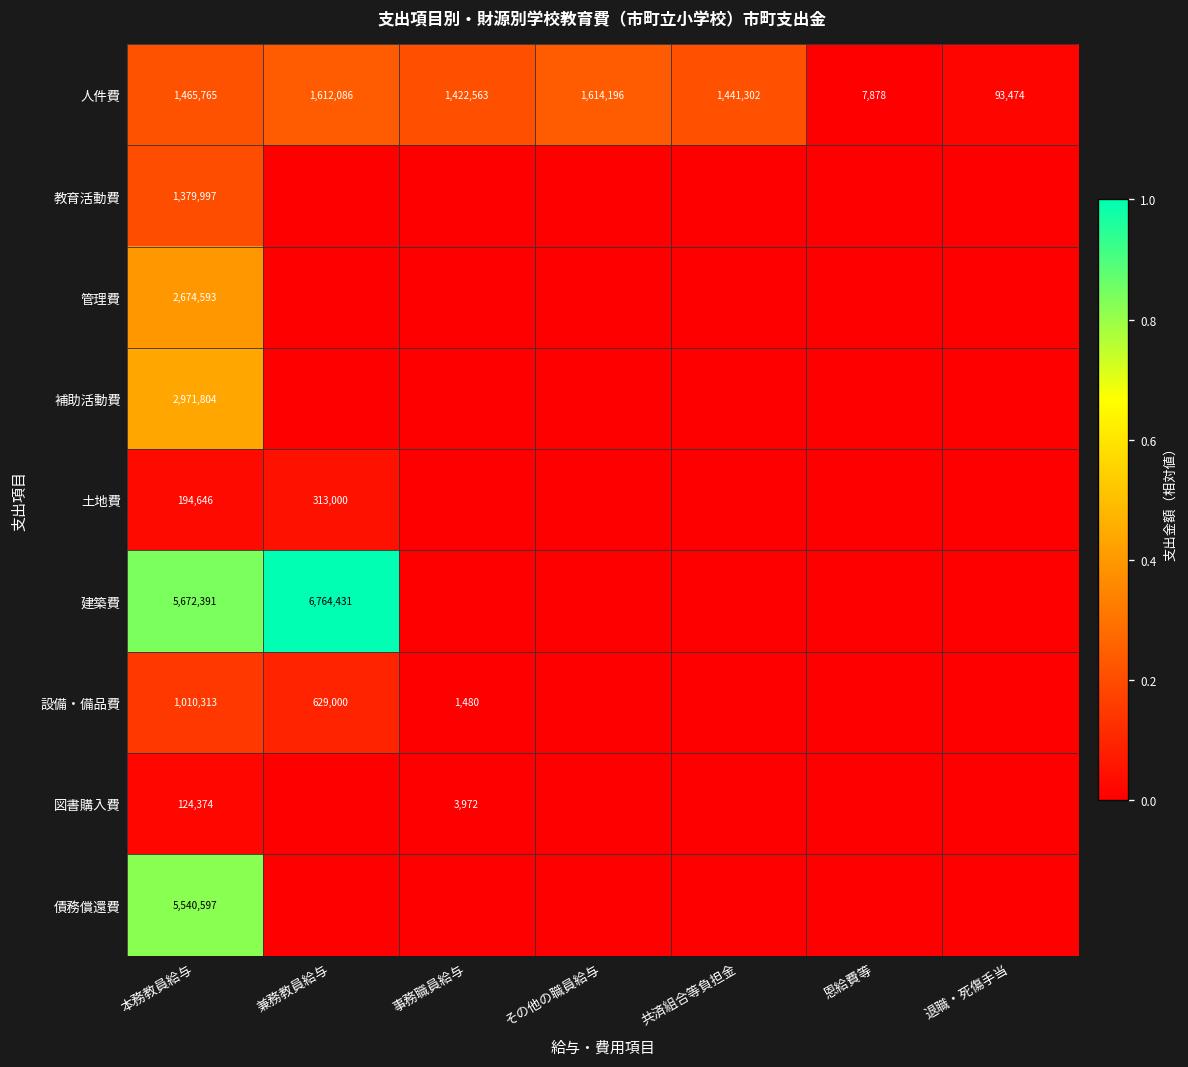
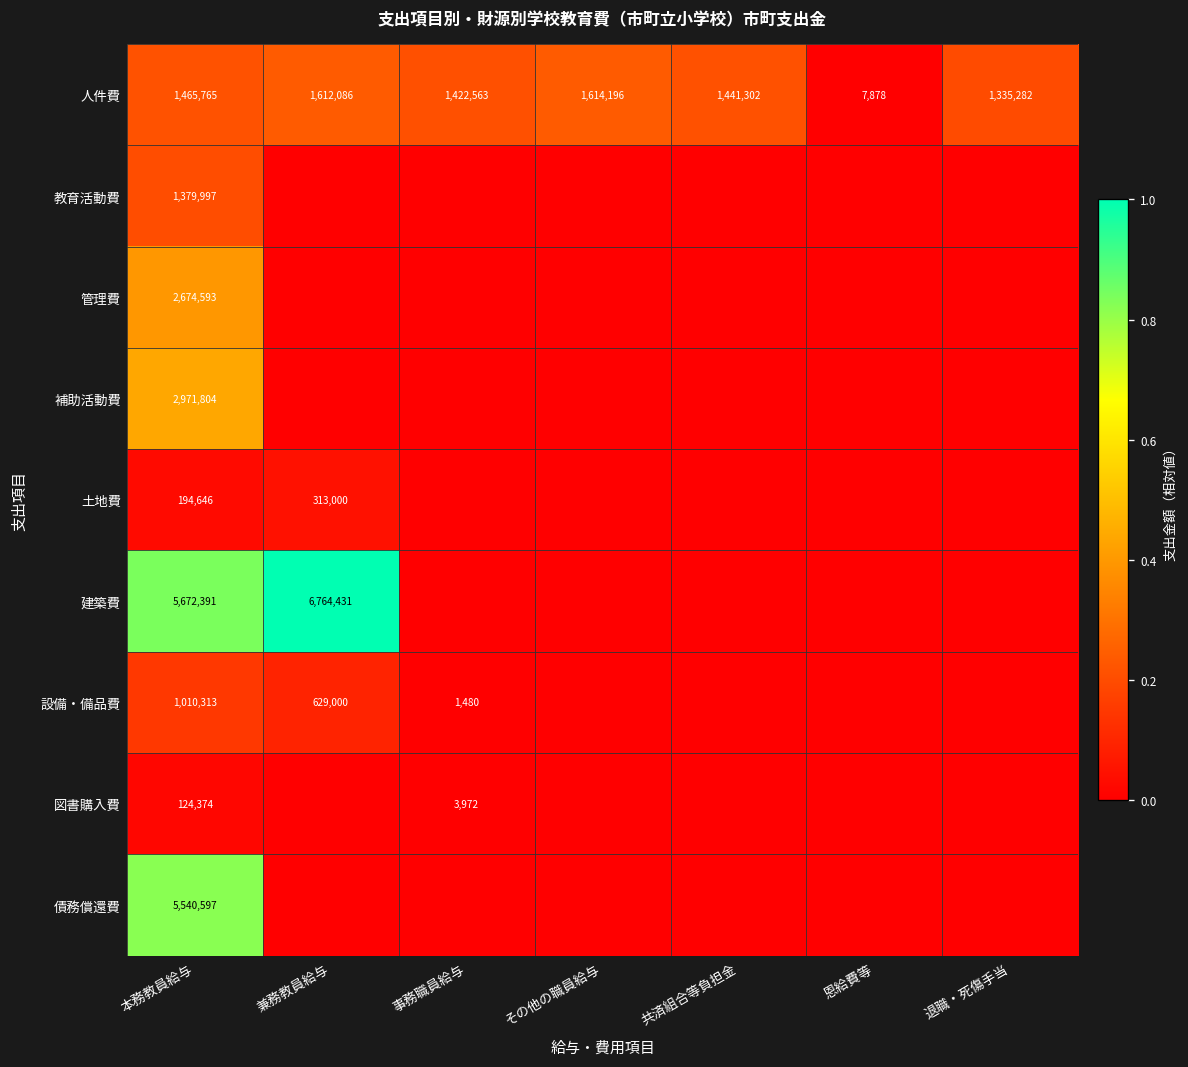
  {
    "人件費": {
      "本務教員給与": "1,465,765",
      "兼務教員給与": "1,612,086",
      "事務職員給与": "1,422,563",
      "その他の職員給与": "1,614,196",
      "共済組合等負担金": "1,441,302",
      "恩給費等": "7,878",
-     "退職・死傷手当": "93,474"
+     "退職・死傷手当": "1,335,282"
    },
    "教育活動費": {
      "本務教員給与": "1,379,997"
    },
    "管理費": {
      "本務教員給与": "2,674,593"
    },
    "補助活動費": {
      "本務教員給与": "2,971,804"
    },
    "土地費": {
      "本務教員給与": "194,646",
      "兼務教員給与": "313,000"
    },
    "建築費": {
      "本務教員給与": "5,672,391",
      "兼務教員給与": "6,764,431"
    },
    "設備・備品費": {
      "本務教員給与": "1,010,313",
      "兼務教員給与": "629,000",
      "事務職員給与": "1,480"
    },
    "図書購入費": {
      "本務教員給与": "124,374",
      "事務職員給与": "3,972"
    },
    "債務償還費": {
      "本務教員給与": "5,540,597"
    }
  }
